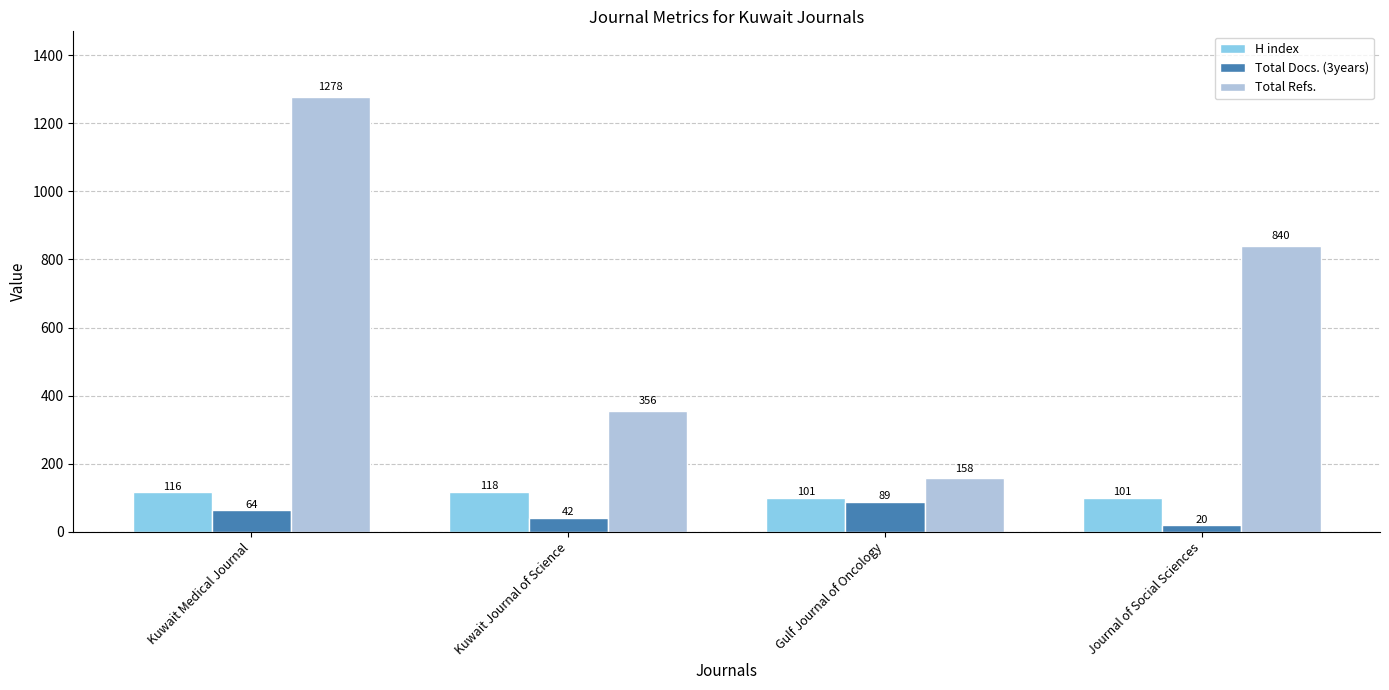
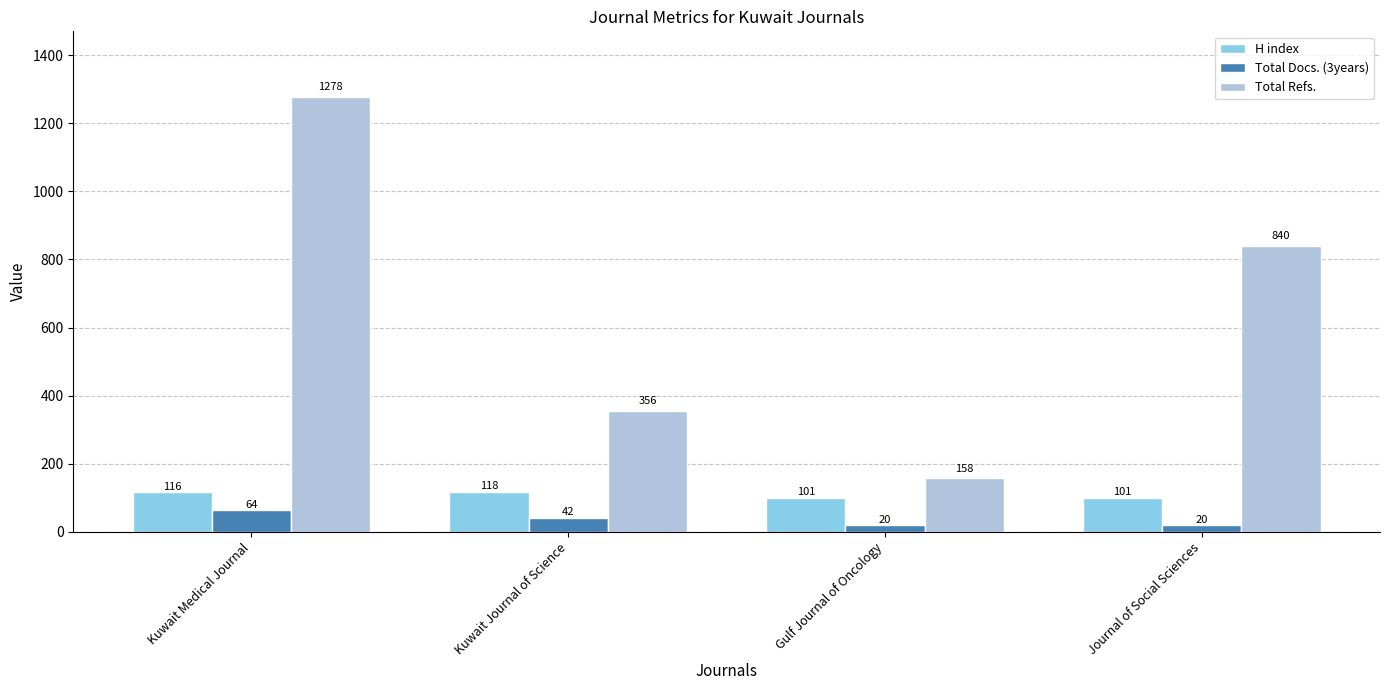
  {
    "Total Docs. (3years)": {
      "Kuwait Medical Journal": 64,
      "Kuwait Journal of Science": 42,
-     "Gulf Journal of Oncology": 89,
+     "Gulf Journal of Oncology": 20,
      "Journal of Social Sciences": 20
    }
  }
